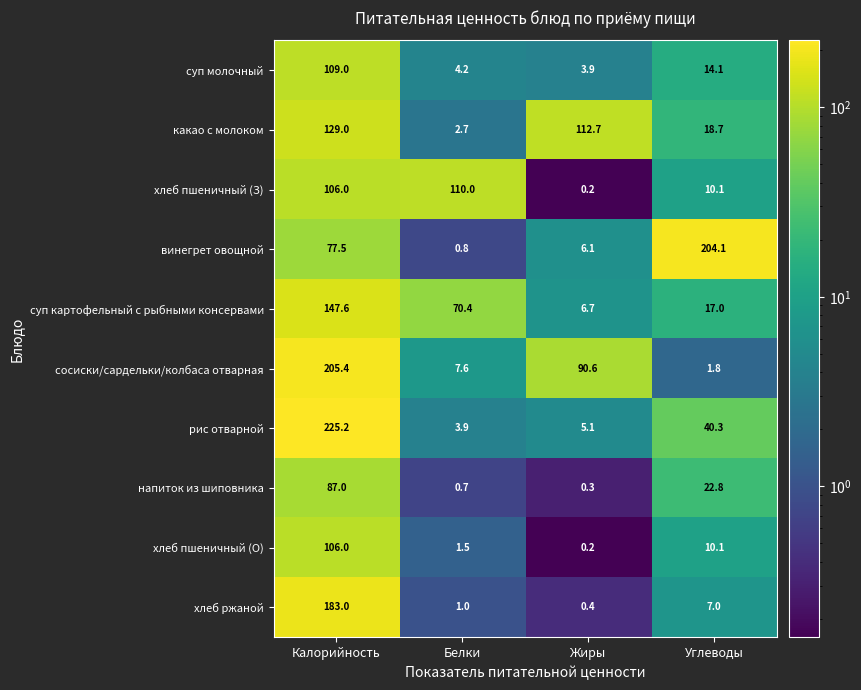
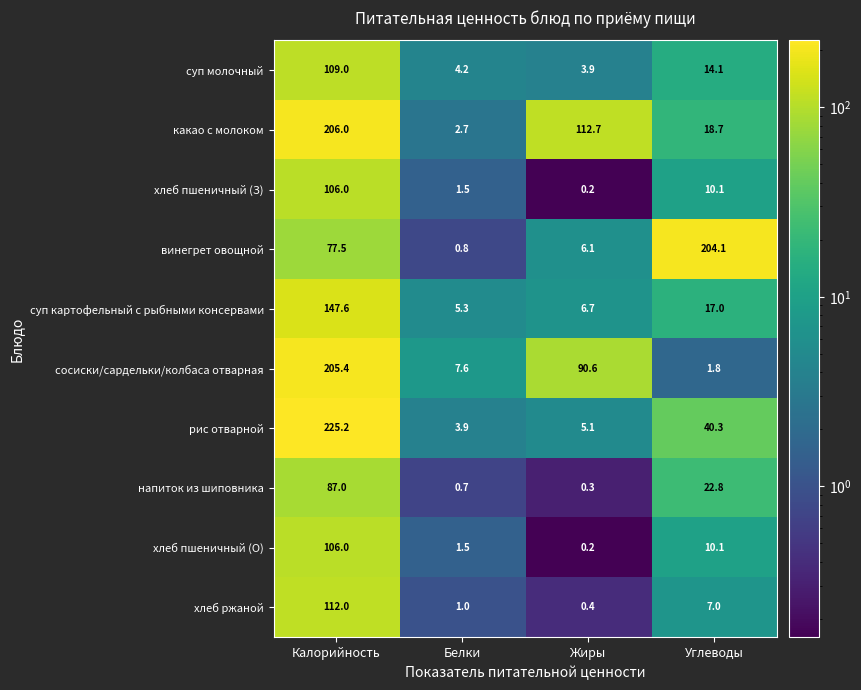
  {
    "суп молочный": {
      "Калорийность": 109.0,
      "Белки": 4.2,
      "Жиры": 3.9,
      "Углеводы": 14.1
    },
    "какао с молоком": {
-     "Калорийность": 129.0,
+     "Калорийность": 206.0,
      "Белки": 2.7,
      "Жиры": 112.7,
      "Углеводы": 18.7
    },
    "хлеб пшеничный (З)": {
      "Калорийность": 106.0,
-     "Белки": 110.0,
+     "Белки": 1.5,
      "Жиры": 0.2,
      "Углеводы": 10.1
    },
    "винегрет овощной": {
      "Калорийность": 77.5,
      "Белки": 0.8,
      "Жиры": 6.1,
      "Углеводы": 204.1
    },
    "суп картофельный с рыбными консервами": {
      "Калорийность": 147.6,
-     "Белки": 70.4,
+     "Белки": 5.3,
      "Жиры": 6.7,
      "Углеводы": 17.0
    },
    "сосиски/сардельки/колбаса отварная": {
      "Калорийность": 205.4,
      "Белки": 7.6,
      "Жиры": 90.6,
      "Углеводы": 1.8
    },
    "рис отварной": {
      "Калорийность": 225.2,
      "Белки": 3.9,
      "Жиры": 5.1,
      "Углеводы": 40.3
    },
    "напиток из шиповника": {
      "Калорийность": 87.0,
      "Белки": 0.7,
      "Жиры": 0.3,
      "Углеводы": 22.8
    },
    "хлеб пшеничный (О)": {
      "Калорийность": 106.0,
      "Белки": 1.5,
      "Жиры": 0.2,
      "Углеводы": 10.1
    },
    "хлеб ржаной": {
-     "Калорийность": 183.0,
+     "Калорийность": 112.0,
      "Белки": 1.0,
      "Жиры": 0.4,
      "Углеводы": 7.0
    }
  }
